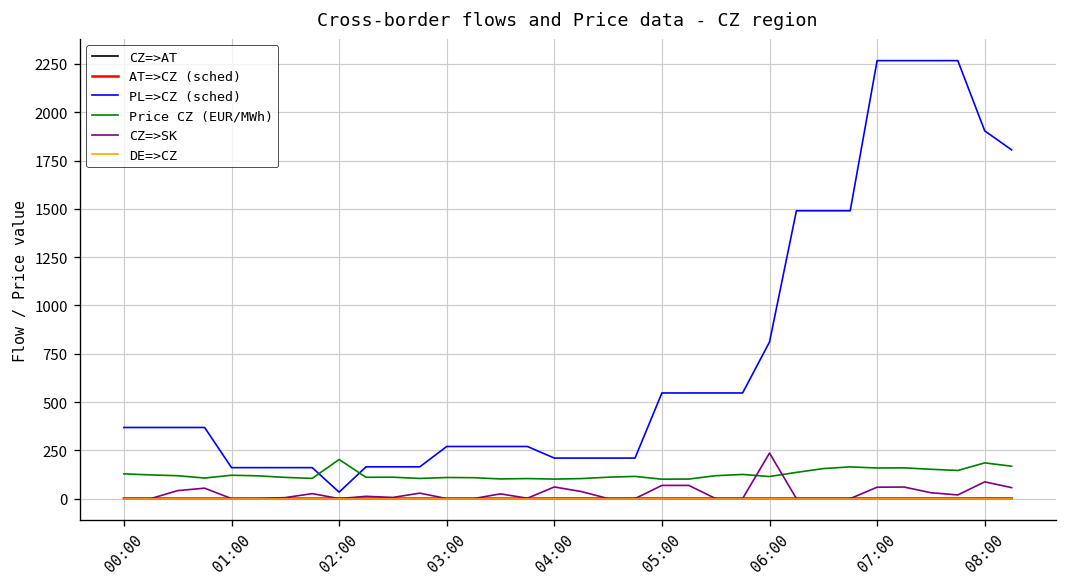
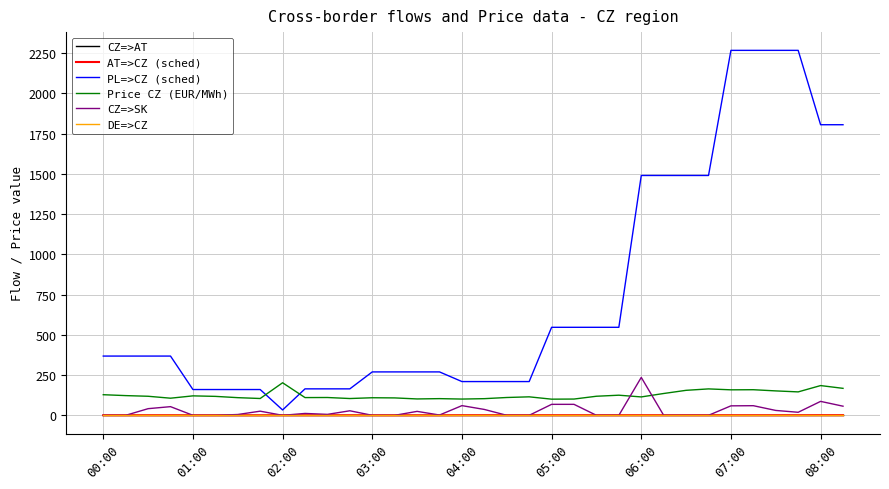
  {
    "DE=>CZ": {
      "04:00": 0,
      "05:00": 0,
      "06:00": 0,
      "07:00": 0,
      "08:00": 0
    },
    "PL=>CZ (sched)": {
      "00:00": 370,
      "01:00": 160,
      "02:00": 30,
      "03:00": 270,
      "04:00": 210,
      "05:00": 550,
-     "06:00": 810,
+     "06:00": 1490,
      "07:00": 2270,
-     "08:00": 1900
+     "08:00": 1810
    },
    "Price CZ (EUR/MWh)": {
      "00:00": 130,
      "01:00": 120,
      "02:00": 200,
      "03:00": 110,
      "04:00": 100,
      "05:00": 100,
      "06:00": 110,
      "07:00": 160,
      "08:00": 180
    },
    "CZ=>SK": {
      "04:00": 60,
      "05:00": 70,
      "06:00": 240,
      "07:00": 60,
      "08:00": 90
    }
  }
